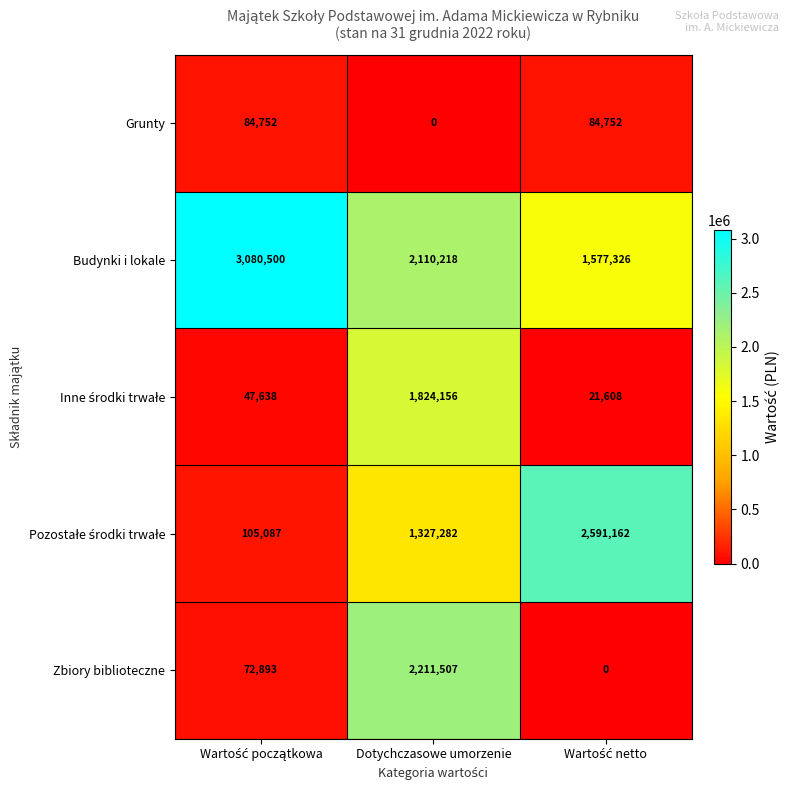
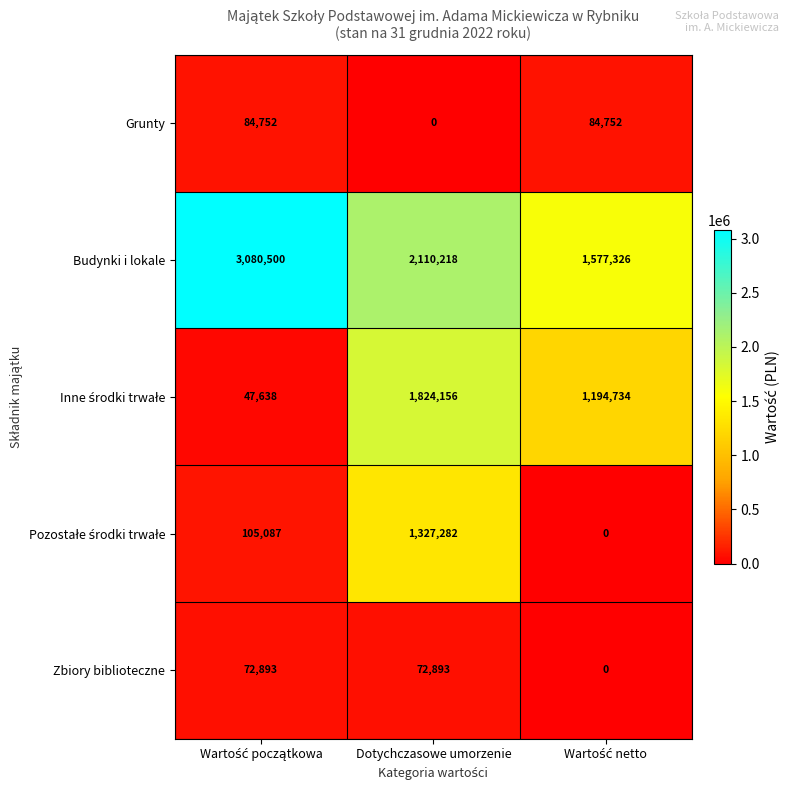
  {
    "Grunty": {
      "Wartość początkowa": "84,752",
      "Dotychczasowe umorzenie": "0",
      "Wartość netto": "84,752"
    },
    "Budynki i lokale": {
      "Wartość początkowa": "3,080,500",
      "Dotychczasowe umorzenie": "2,110,218",
      "Wartość netto": "1,577,326"
    },
    "Inne środki trwałe": {
      "Wartość początkowa": "47,638",
      "Dotychczasowe umorzenie": "1,824,156",
-     "Wartość netto": "21,608"
+     "Wartość netto": "1,194,734"
    },
    "Pozostałe środki trwałe": {
      "Wartość początkowa": "105,087",
      "Dotychczasowe umorzenie": "1,327,282",
-     "Wartość netto": "2,591,162"
+     "Wartość netto": "0"
    },
    "Zbiory biblioteczne": {
      "Wartość początkowa": "72,893",
-     "Dotychczasowe umorzenie": "2,211,507",
+     "Dotychczasowe umorzenie": "72,893",
      "Wartość netto": "0"
    }
  }
